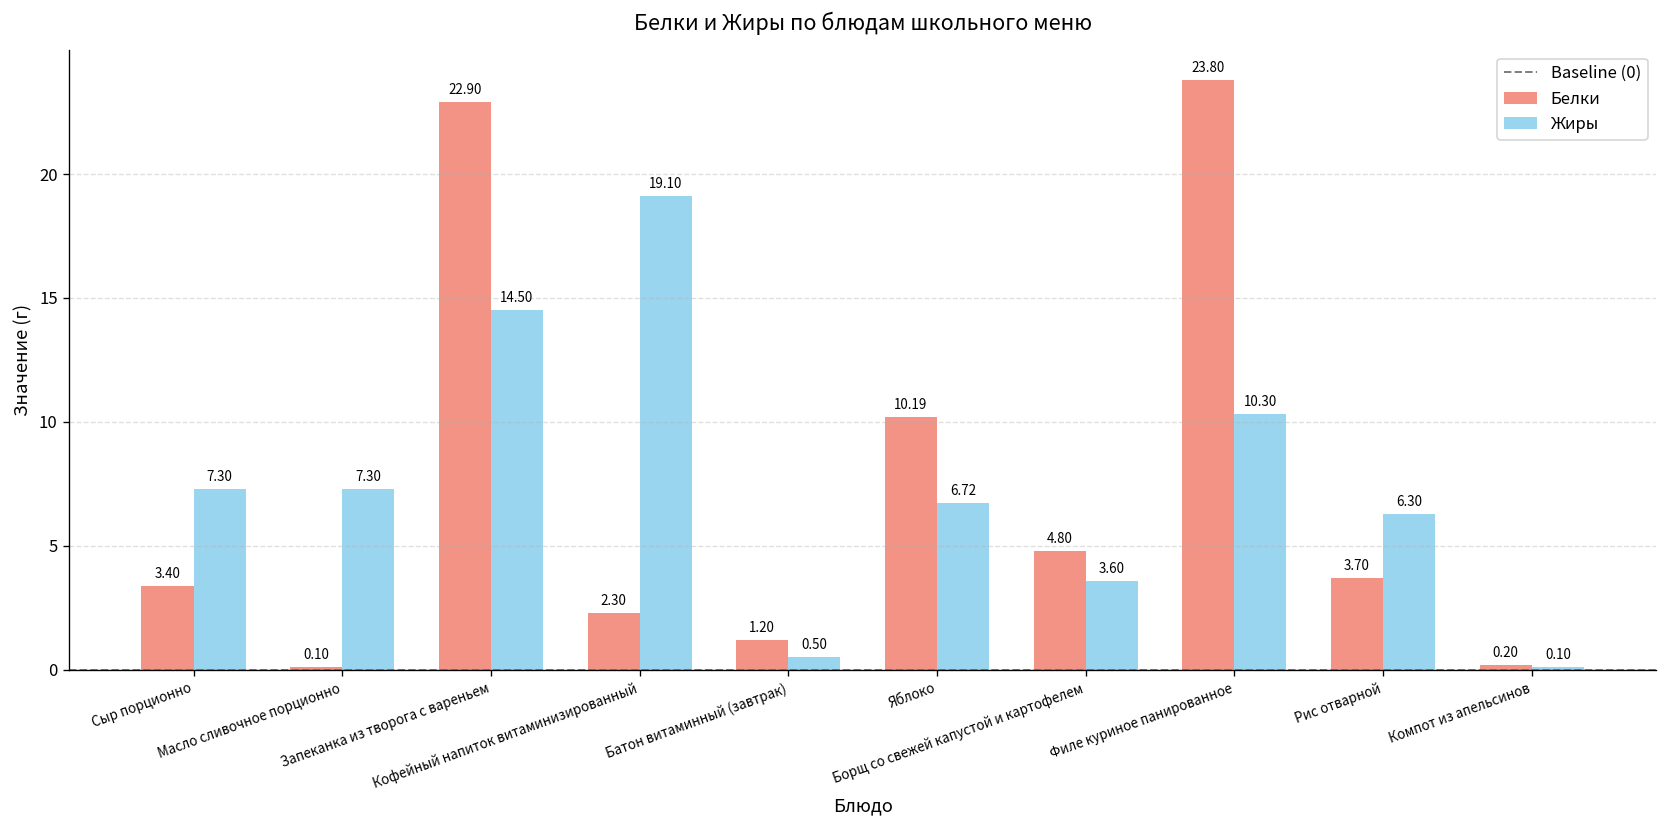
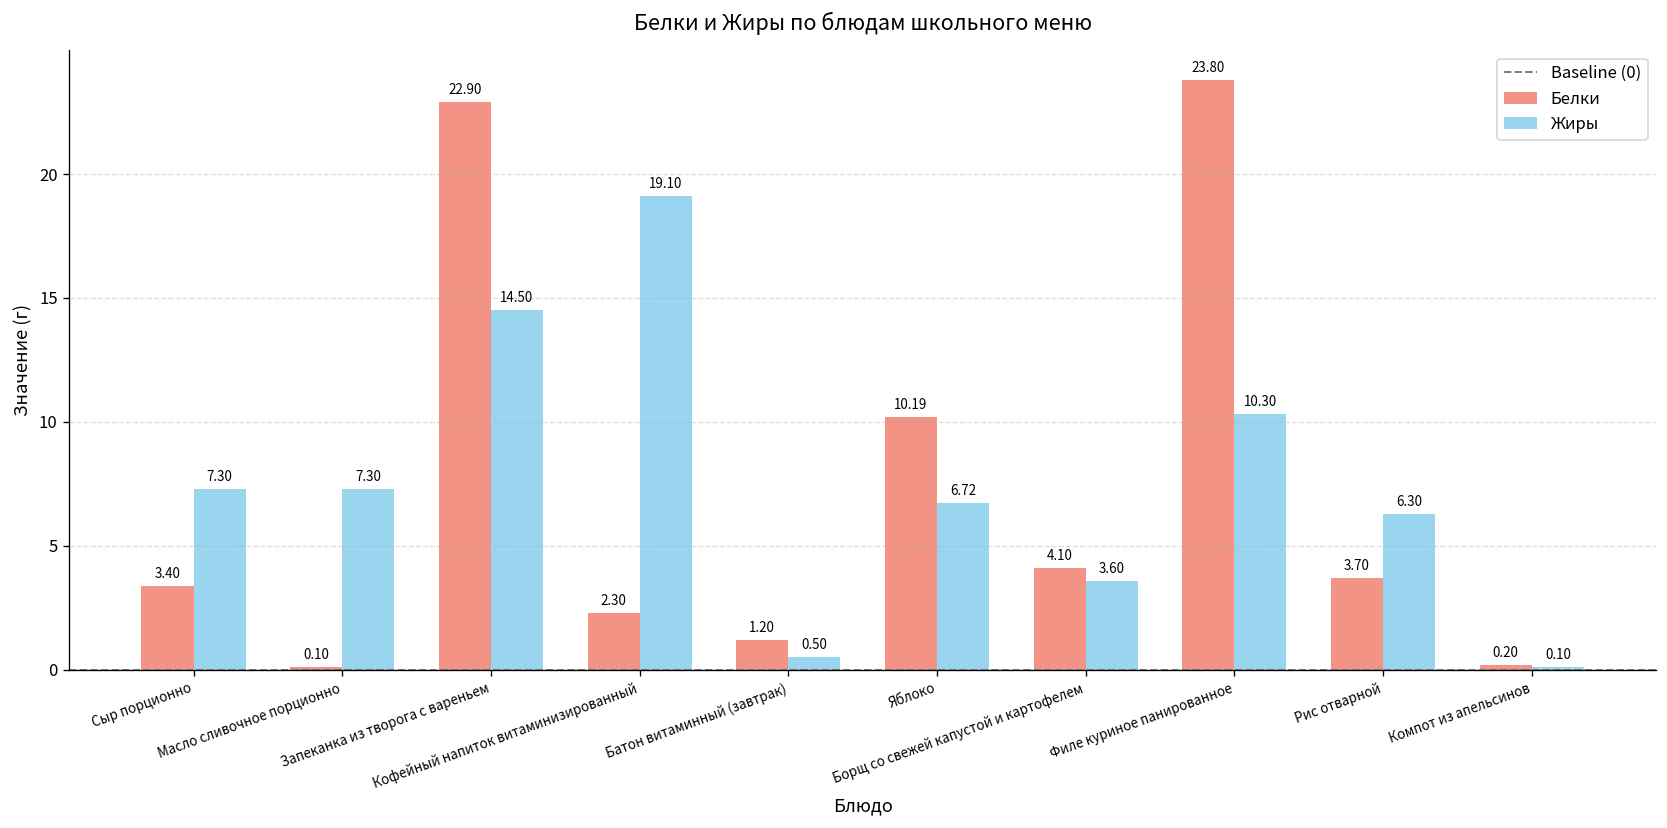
  {
    "Белки": {
      "Сыр порционно": 3.40,
      "Масло сливочное порционно": 0.10,
      "Запеканка из творога с вареньем": 22.90,
      "Кофейный напиток витаминизированный": 2.30,
      "Батон витаминный (завтрак)": 1.20,
      "Яблоко": 10.19,
-     "Борщ со свежей капустой и картофелем": 4.80,
+     "Борщ со свежей капустой и картофелем": 4.10,
      "Филе куриное панированное": 23.80,
      "Рис отварной": 3.70,
      "Компот из апельсинов": 0.20
    },
    "Жиры": {
      "Сыр порционно": 7.30,
      "Масло сливочное порционно": 7.30,
      "Запеканка из творога с вареньем": 14.50,
      "Кофейный напиток витаминизированный": 19.10,
      "Батон витаминный (завтрак)": 0.50,
      "Яблоко": 6.72,
      "Борщ со свежей капустой и картофелем": 3.60,
      "Филе куриное панированное": 10.30,
      "Рис отварной": 6.30,
      "Компот из апельсинов": 0.10
    }
  }
